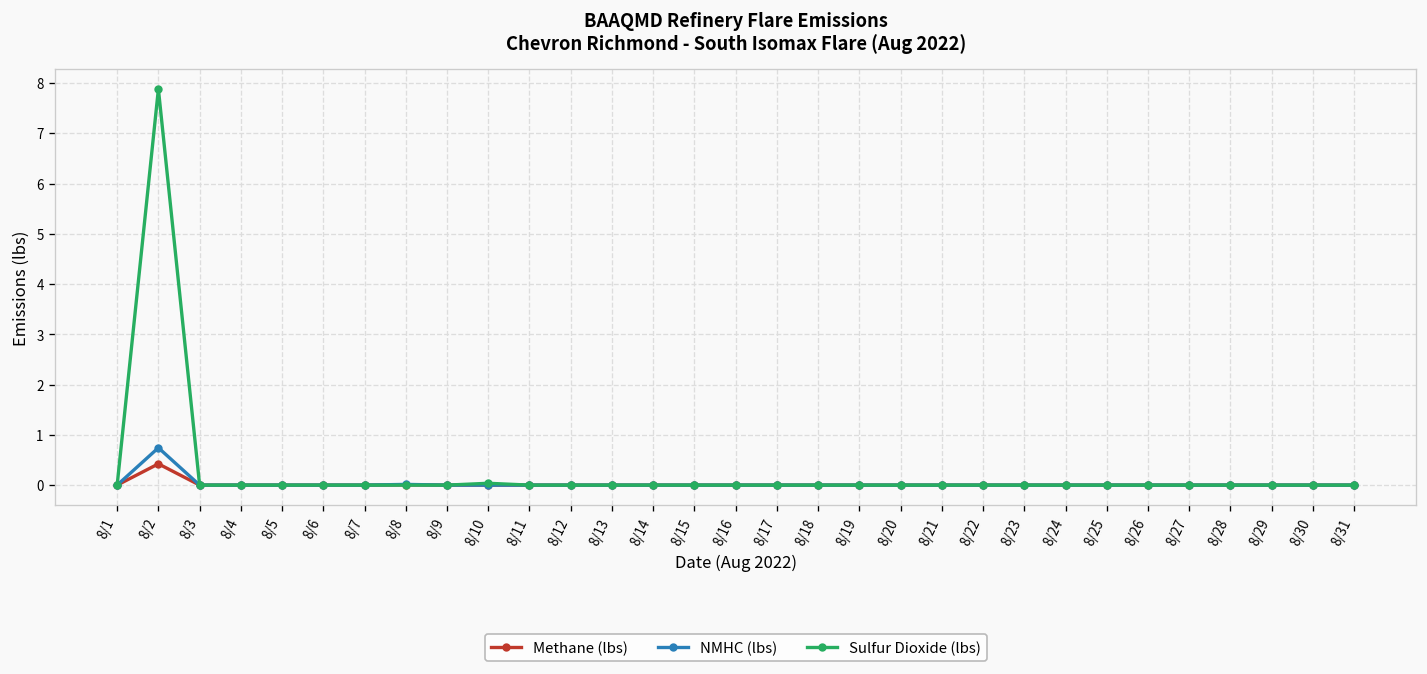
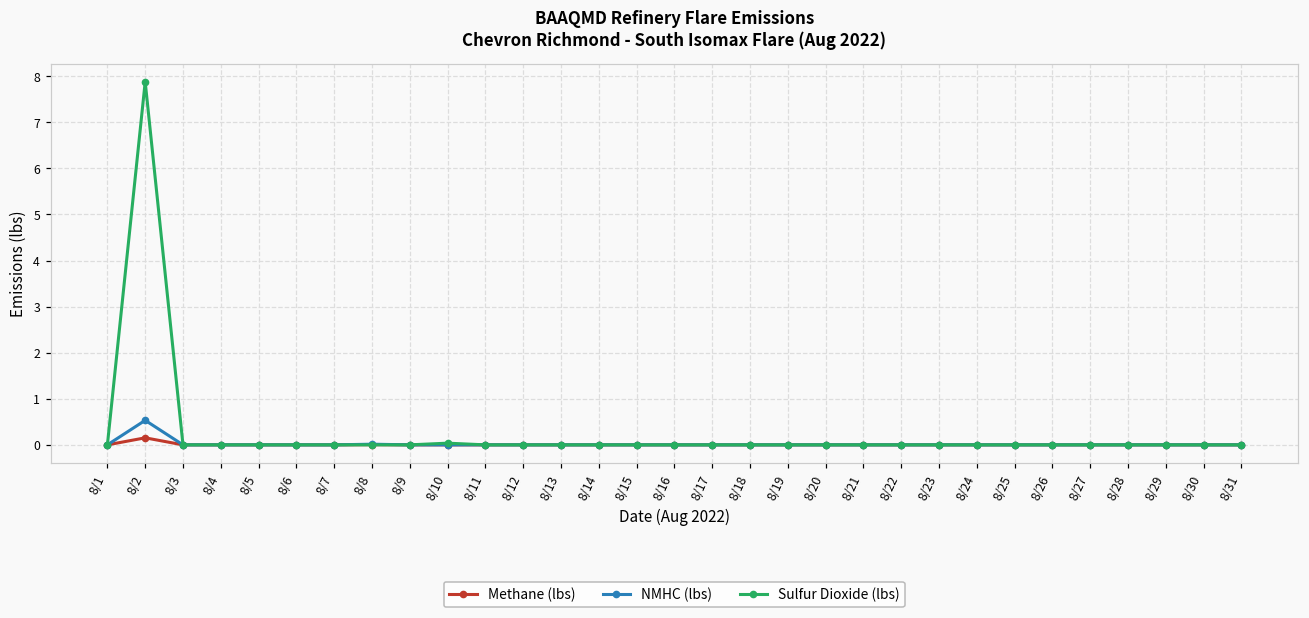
  {
    "Methane (lbs)": {
-     "8/2": 0.4
+     "8/2": 0.2
    },
    "NMHC (lbs)": {
-     "8/2": 0.7
+     "8/2": 0.5
    },
    "Sulfur Dioxide (lbs)": {
      "8/2": 7.9
    }
  }
